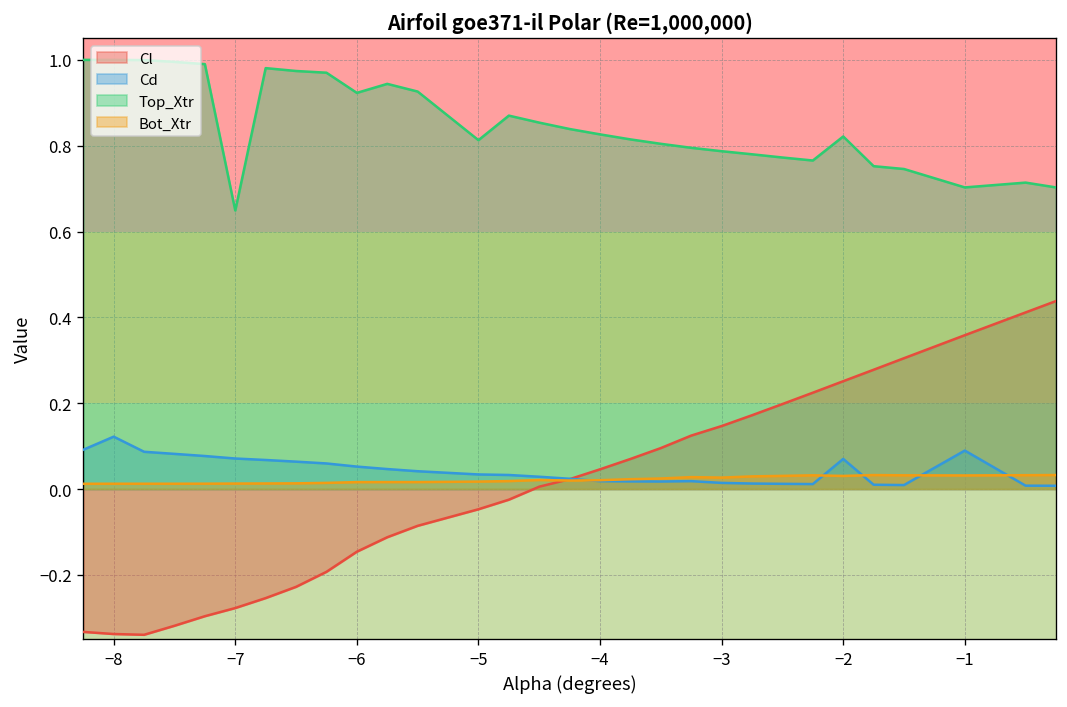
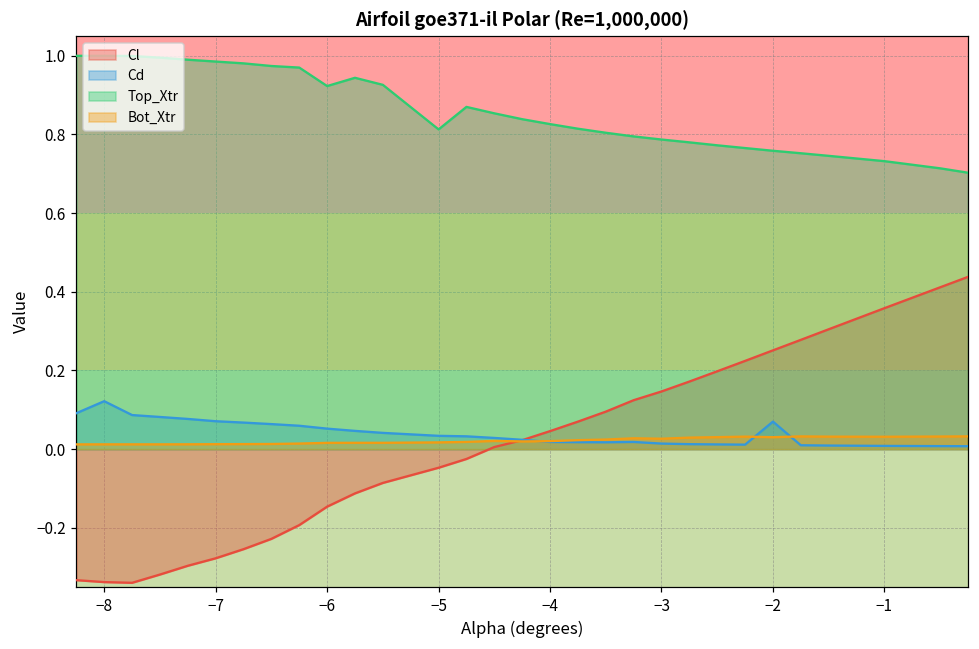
  {
    "Cd": {
      "−8": 0.12,
      "−7": 0.07,
      "−6": 0.05,
      "−5": 0.03,
      "−3": 0.01,
      "−2": 0.07,
-     "−1": 0.09
+     "−1": 0.01
    },
    "Top_Xtr": {
-     "−7": 0.65,
+     "−7": 0.99,
      "−6": 0.92,
      "−5": 0.81,
      "−4": 0.83,
      "−3": 0.79,
-     "−2": 0.82,
-     "−1": 0.70
+     "−2": 0.76,
+     "−1": 0.73
    }
  }
